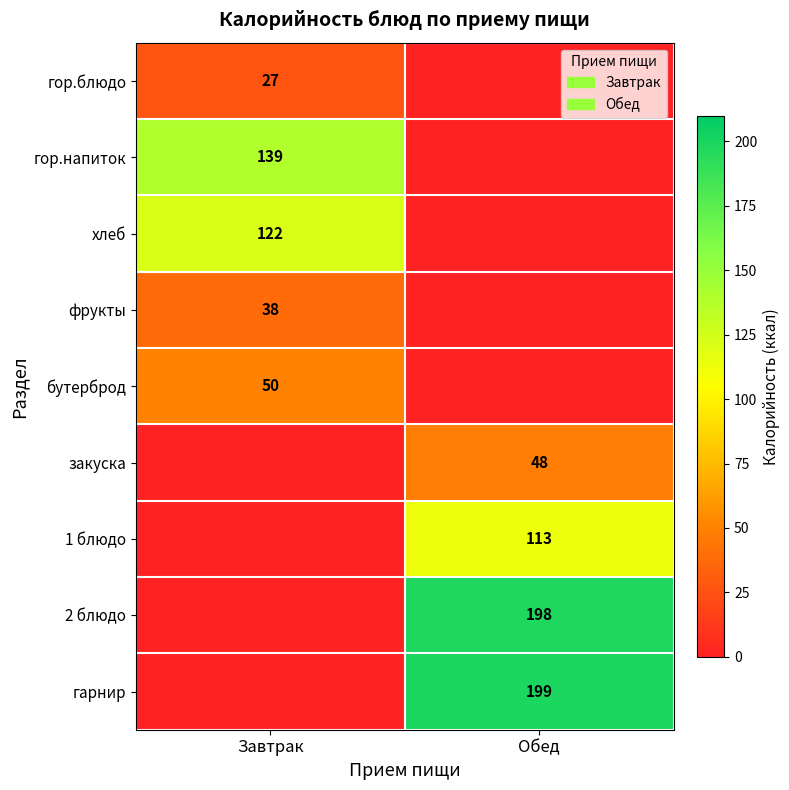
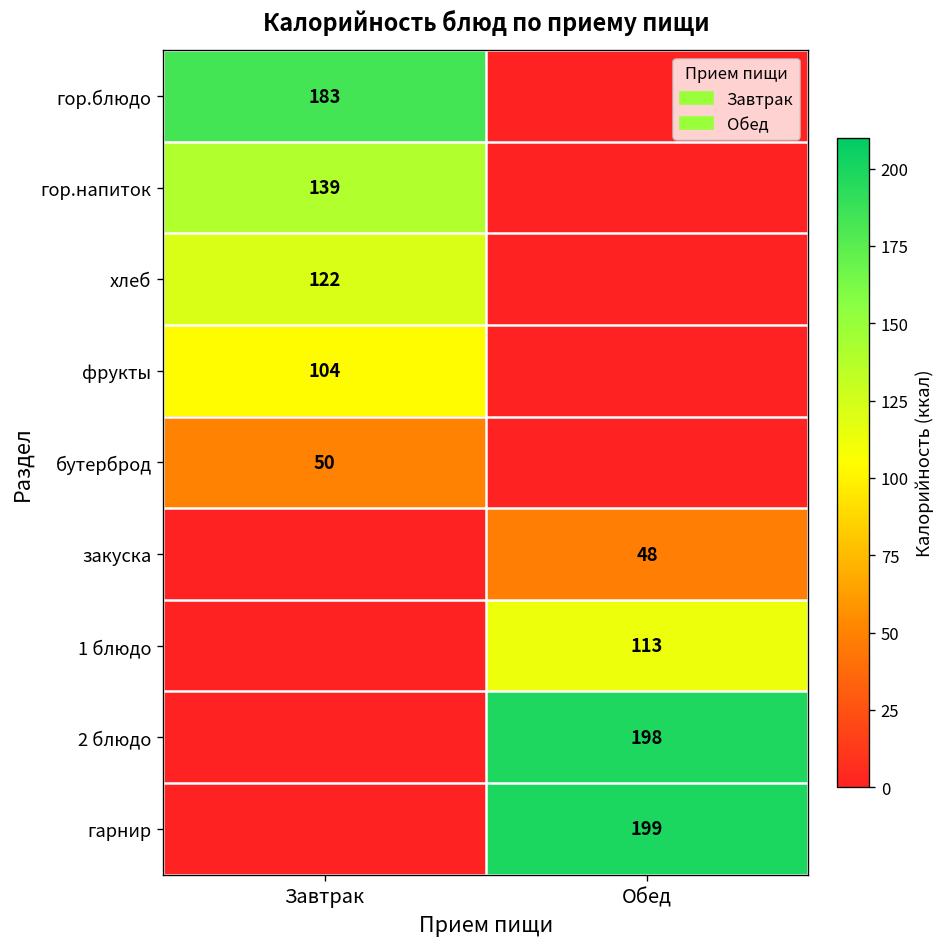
  {
    "гор.блюдо": {
-     "Завтрак": 27
+     "Завтрак": 183
    },
    "гор.напиток": {
      "Завтрак": 139
    },
    "хлеб": {
      "Завтрак": 122
    },
    "фрукты": {
-     "Завтрак": 38
+     "Завтрак": 104
    },
    "бутерброд": {
      "Завтрак": 50
    },
    "закуска": {
      "Обед": 48
    },
    "1 блюдо": {
      "Обед": 113
    },
    "2 блюдо": {
      "Обед": 198
    },
    "гарнир": {
      "Обед": 199
    }
  }
